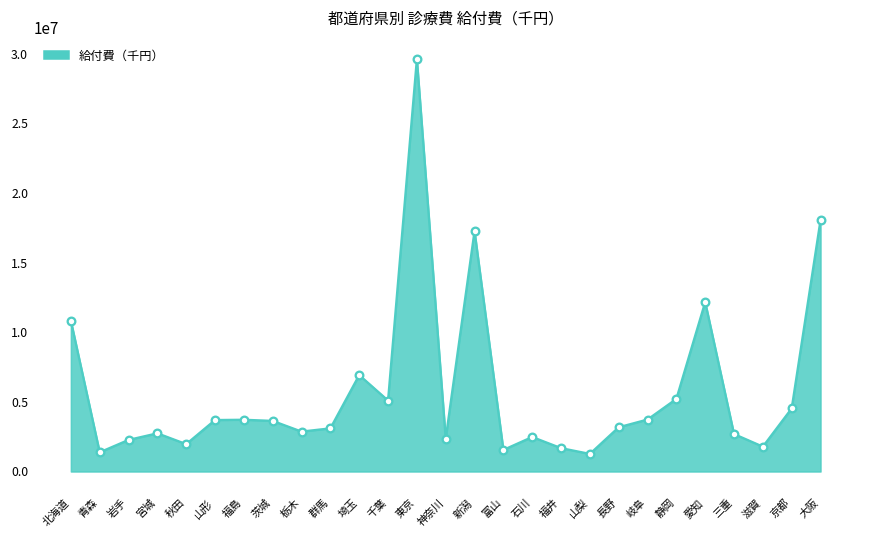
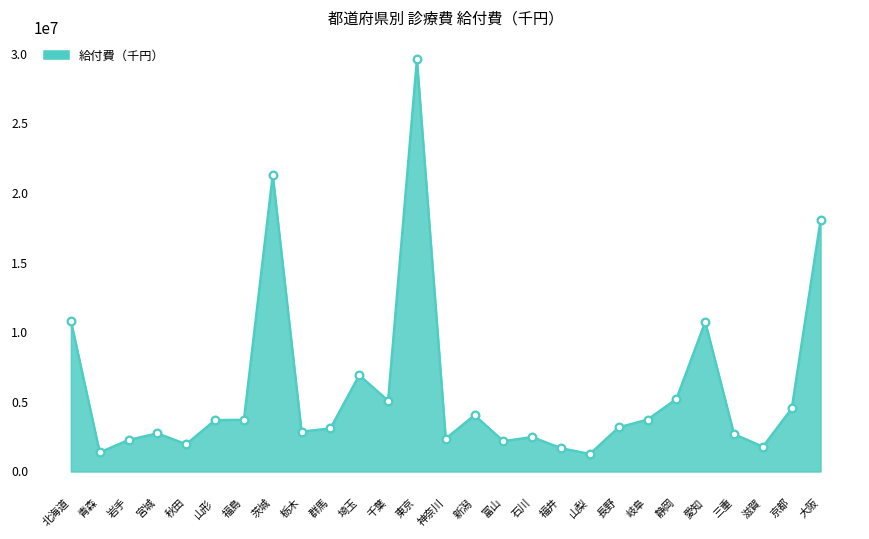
  {
    "北海道": 10800000,
    "青森": 1400000,
    "岩手": 2300000,
    "宮城": 2700000,
    "秋田": 2000000,
    "山形": 3700000,
    "福島": 3700000,
-   "茨城": 3600000,
+   "茨城": 21300000,
    "栃木": 2900000,
    "群馬": 3100000,
    "埼玉": 6900000,
    "千葉": 5100000,
    "東京": 29600000,
    "神奈川": 2400000,
-   "新潟": 17300000,
-   "富山": 1500000,
+   "新潟": 4000000,
+   "富山": 2200000,
    "石川": 2500000,
    "福井": 1700000,
    "山梨": 1300000,
    "長野": 3200000,
    "岐阜": 3700000,
    "静岡": 5200000,
-   "愛知": 12200000,
+   "愛知": 10800000,
    "三重": 2700000,
    "滋賀": 1800000,
    "京都": 4500000,
    "大阪": 18100000
  }
